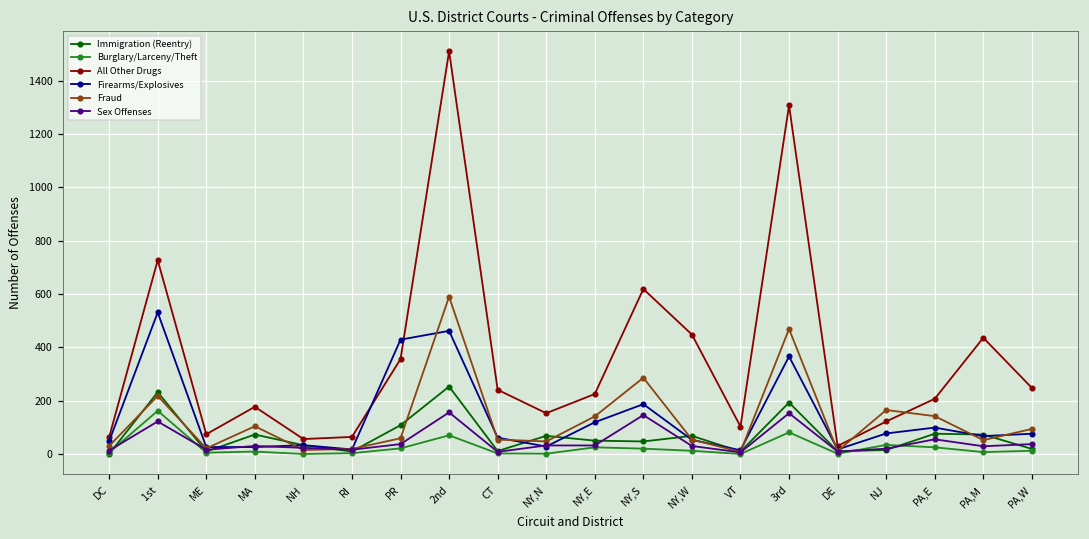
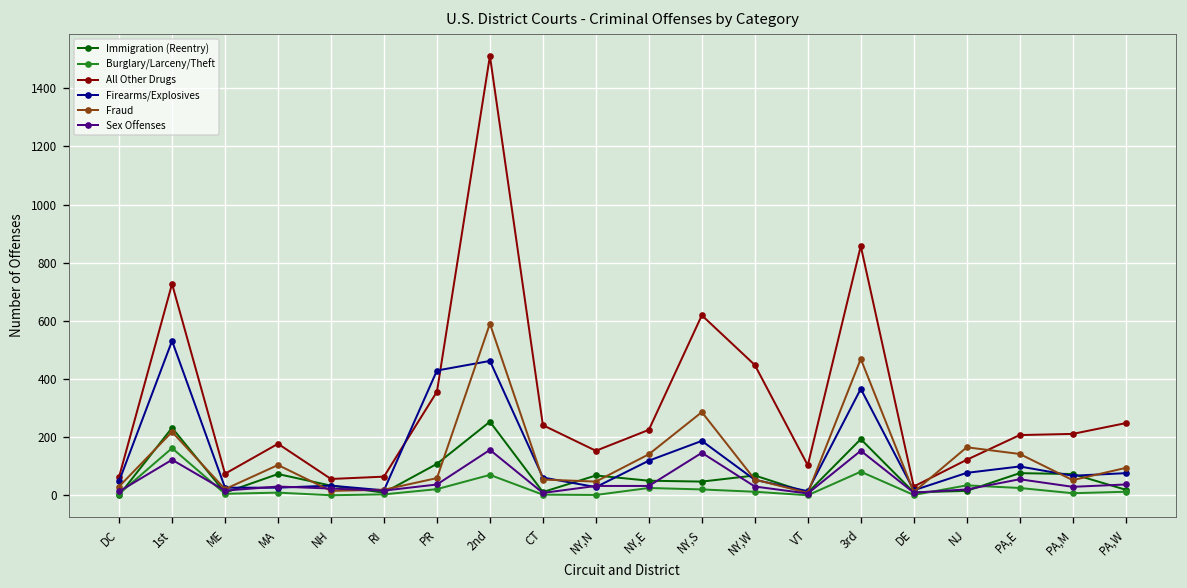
  {
    "Immigration (Reentry)": {
      "1st": 230,
      "MA": 70,
      "PR": 110,
      "2nd": 250,
      "NY,N": 70,
      "NY,E": 50,
      "NY,S": 50,
      "NY,W": 70,
      "3rd": 190,
      "PA,E": 80
    },
    "Burglary/Larceny/Theft": {
      "1st": 160,
      "MA": 10,
      "NH": 0,
      "PR": 20,
      "2nd": 70,
      "NY,N": 0,
      "NY,S": 20,
      "NY,W": 10,
      "3rd": 80,
      "NJ": 30,
      "PA,E": 30,
      "PA,M": 10
    },
    "All Other Drugs": {
      "DC": 60,
      "1st": 730,
      "ME": 70,
      "MA": 180,
      "NH": 60,
      "RI": 60,
      "PR": 360,
      "2nd": 1510,
      "CT": 240,
      "NY,N": 150,
      "NY,E": 230,
      "NY,S": 620,
      "NY,W": 450,
      "VT": 100,
-     "3rd": 1310,
+     "3rd": 860,
      "DE": 30,
      "NJ": 120,
      "PA,E": 210,
-     "PA,M": 440,
+     "PA,M": 210,
      "PA,W": 250
    },
    "Firearms/Explosives": {
      "DC": 50,
      "1st": 530,
      "PR": 430,
      "2nd": 460,
      "NY,E": 120,
      "NY,S": 190,
      "3rd": 370,
      "NJ": 80,
      "PA,E": 100,
      "PA,W": 80
    },
    "Fraud": {
      "DC": 30,
      "1st": 220,
      "MA": 100,
      "PR": 60,
      "2nd": 590,
      "NY,N": 50,
      "NY,E": 140,
      "NY,S": 290,
      "3rd": 470,
      "NJ": 170,
      "PA,E": 140,
      "PA,M": 50,
      "PA,W": 90
    },
    "Sex Offenses": {
      "1st": 120,
      "PR": 40,
      "2nd": 160,
      "NY,S": 150,
      "NY,W": 30,
      "3rd": 150,
      "PA,E": 60,
      "PA,M": 30,
      "PA,W": 40
    }
  }
